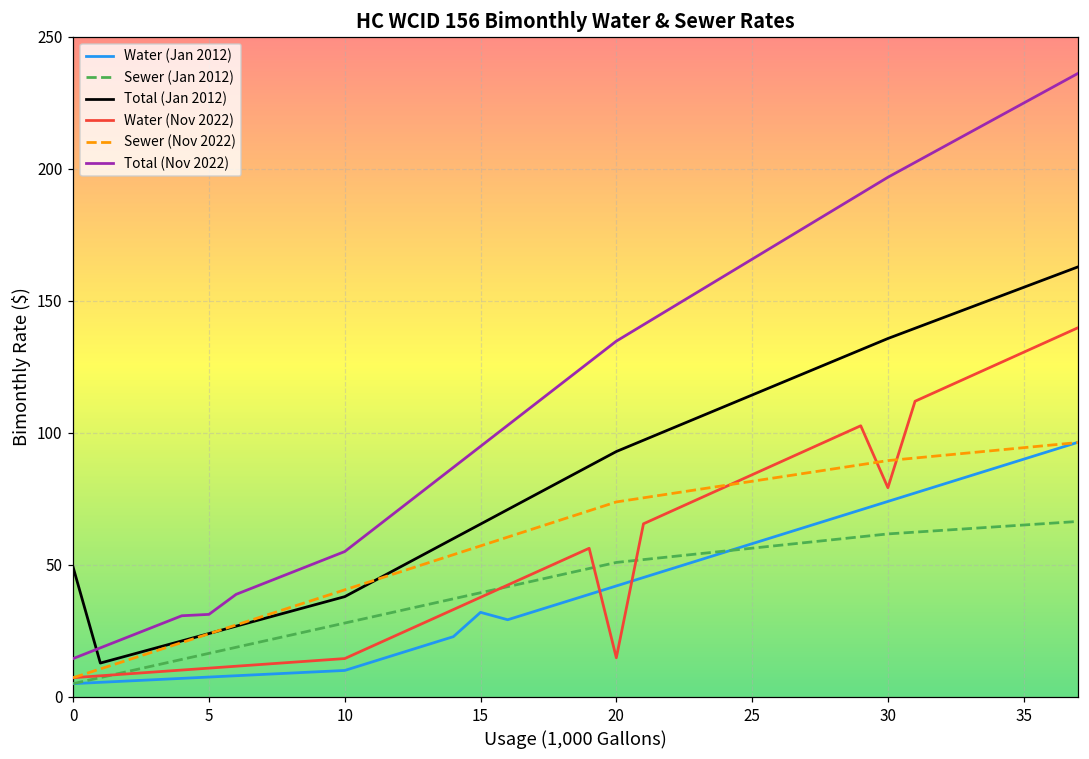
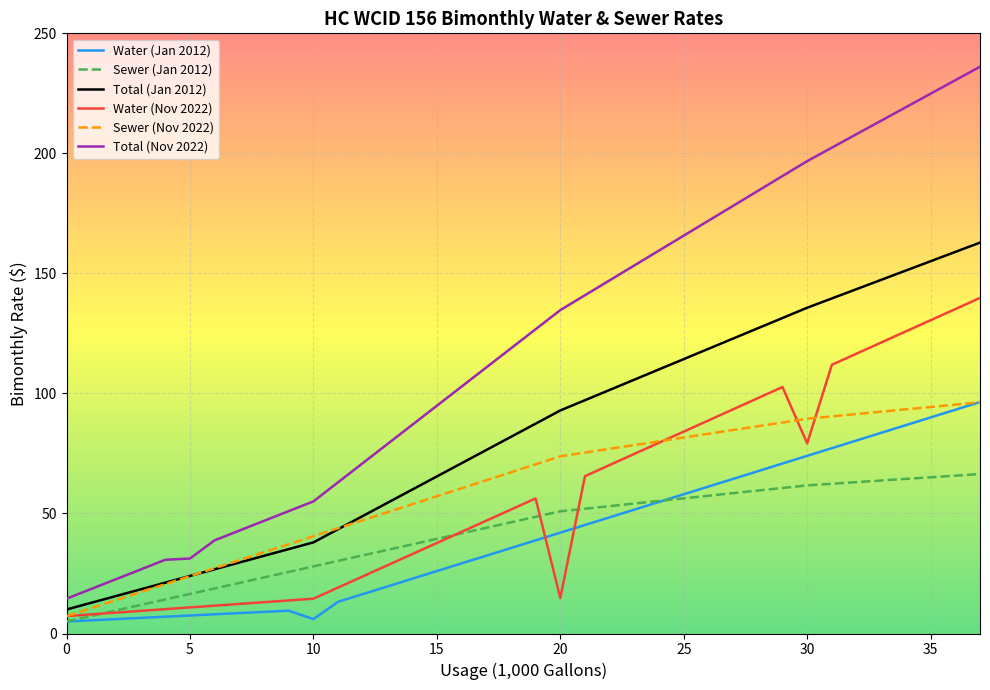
  {
    "Water (Jan 2012)": {
      "5": 8,
-     "10": 10,
-     "15": 32,
+     "10": 6,
+     "15": 26,
      "20": 42,
      "25": 58,
      "30": 74,
      "35": 90
    },
    "Sewer (Jan 2012)": {
      "5": 16,
      "10": 28,
      "15": 39,
      "20": 51,
      "25": 56,
      "30": 62,
      "35": 65
    },
    "Total (Jan 2012)": {
-     "0": 49,
+     "0": 10,
      "10": 38,
      "15": 65,
      "20": 93,
      "25": 114,
      "30": 136,
      "35": 155
    },
    "Water (Nov 2022)": {
      "5": 11,
      "10": 15,
      "15": 38,
      "20": 15,
      "25": 84,
      "30": 79,
      "35": 131
    },
    "Sewer (Nov 2022)": {
      "10": 41,
      "15": 57,
      "20": 74,
      "25": 82,
      "30": 89,
      "35": 94
    },
    "Total (Nov 2022)": {
      "0": 15,
      "5": 31,
      "10": 55,
      "15": 95,
      "20": 135,
      "25": 166,
      "30": 197,
      "35": 225
    }
  }
